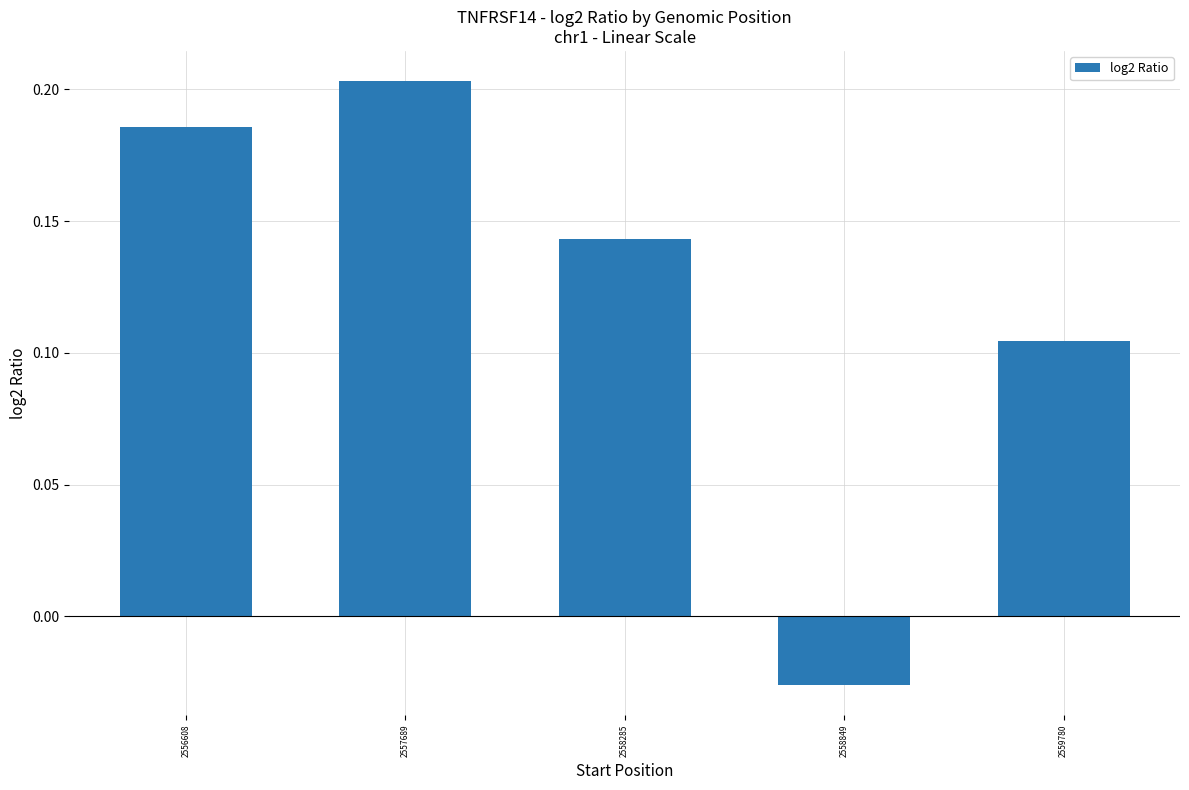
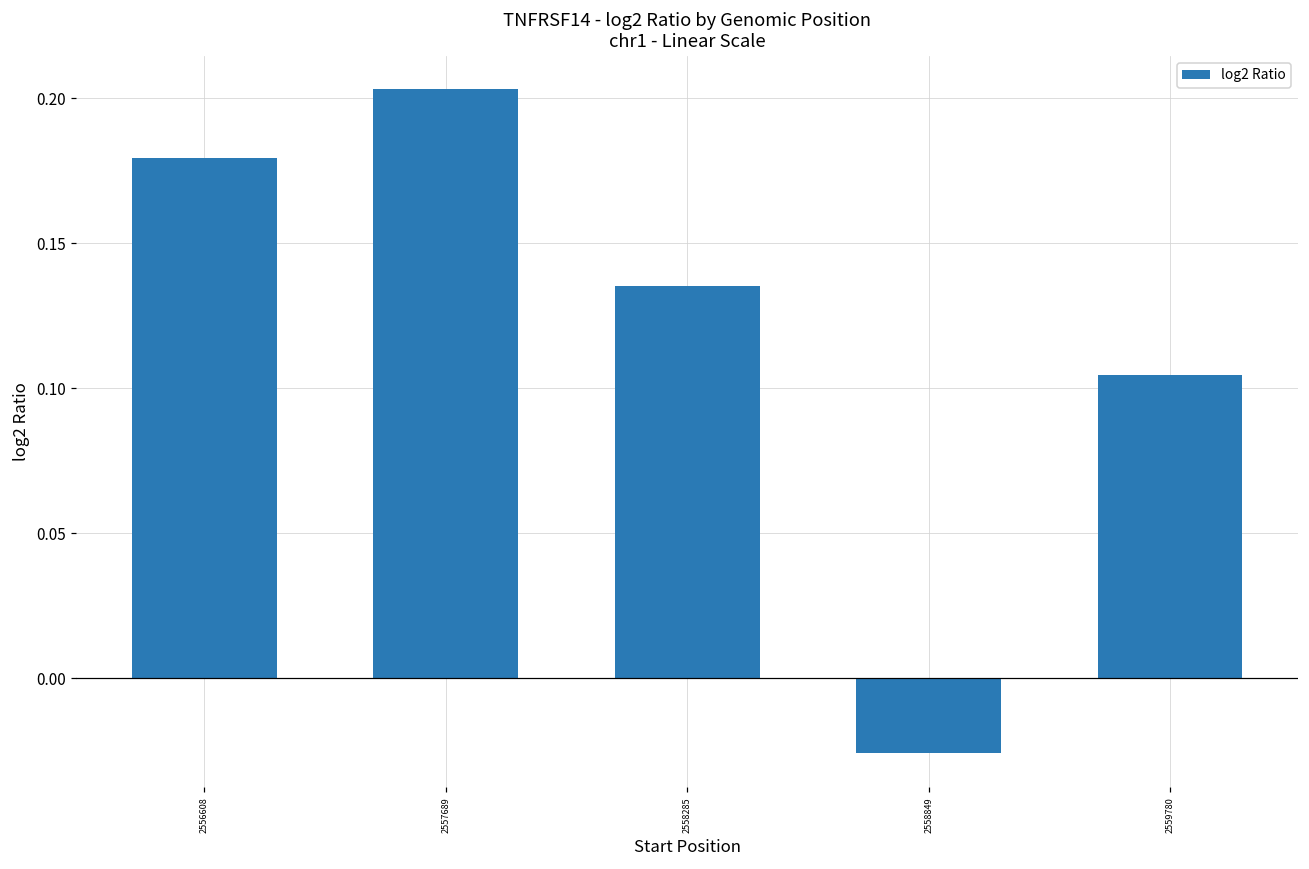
  {
-   "2556608": 0.186,
+   "2556608": 0.180,
    "2557689": 0.203,
-   "2558285": 0.143,
+   "2558285": 0.135,
    "2558849": -0.026,
    "2559780": 0.105
  }
